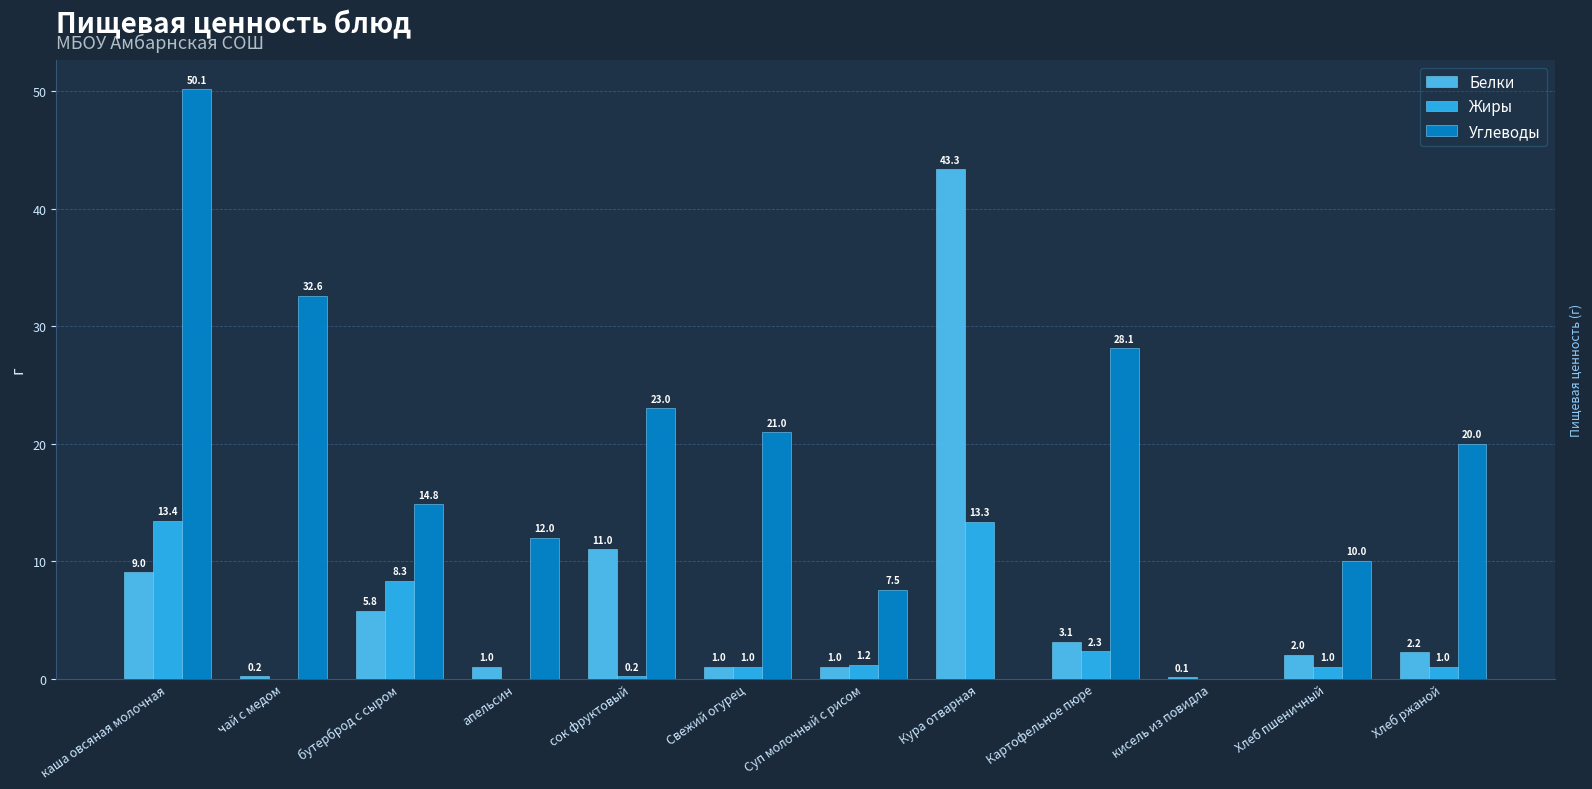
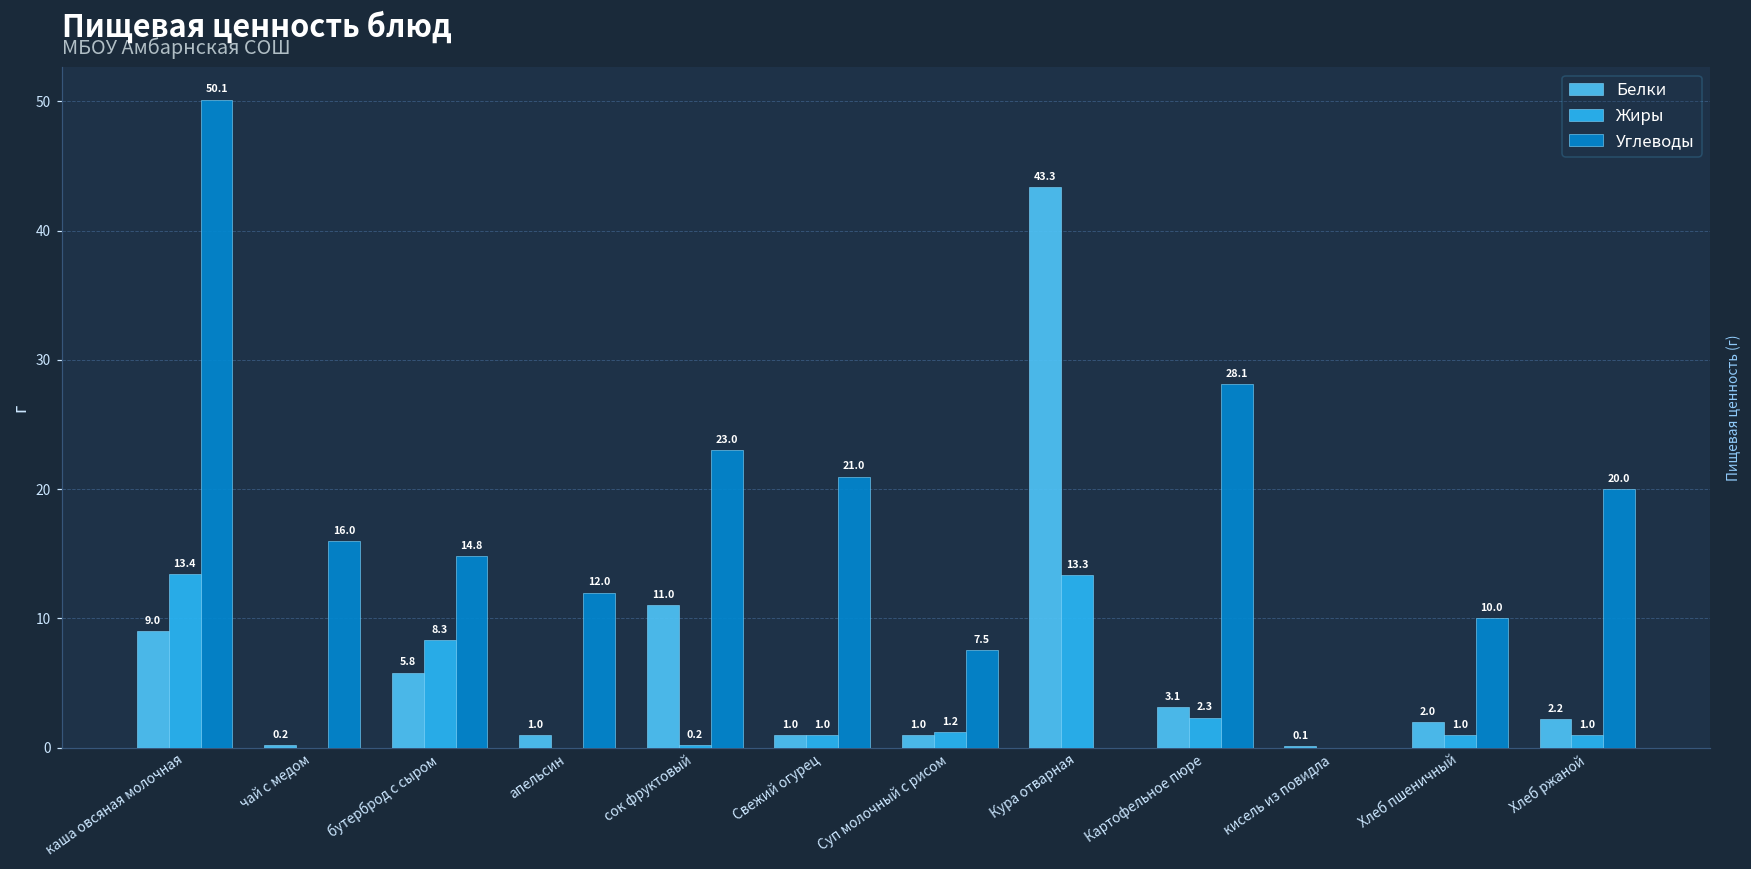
  {
    "Углеводы": {
      "каша овсяная молочная": 50.1,
-     "чай с медом": 32.6,
+     "чай с медом": 16.0,
      "бутерброд с сыром": 14.8,
      "апельсин": 12.0,
      "сок фруктовый": 23.0,
      "Свежий огурец": 21.0,
      "Суп молочный с рисом": 7.5,
      "Картофельное пюре": 28.1,
      "Хлеб пшеничный": 10.0,
      "Хлеб ржаной": 20.0
    }
  }
